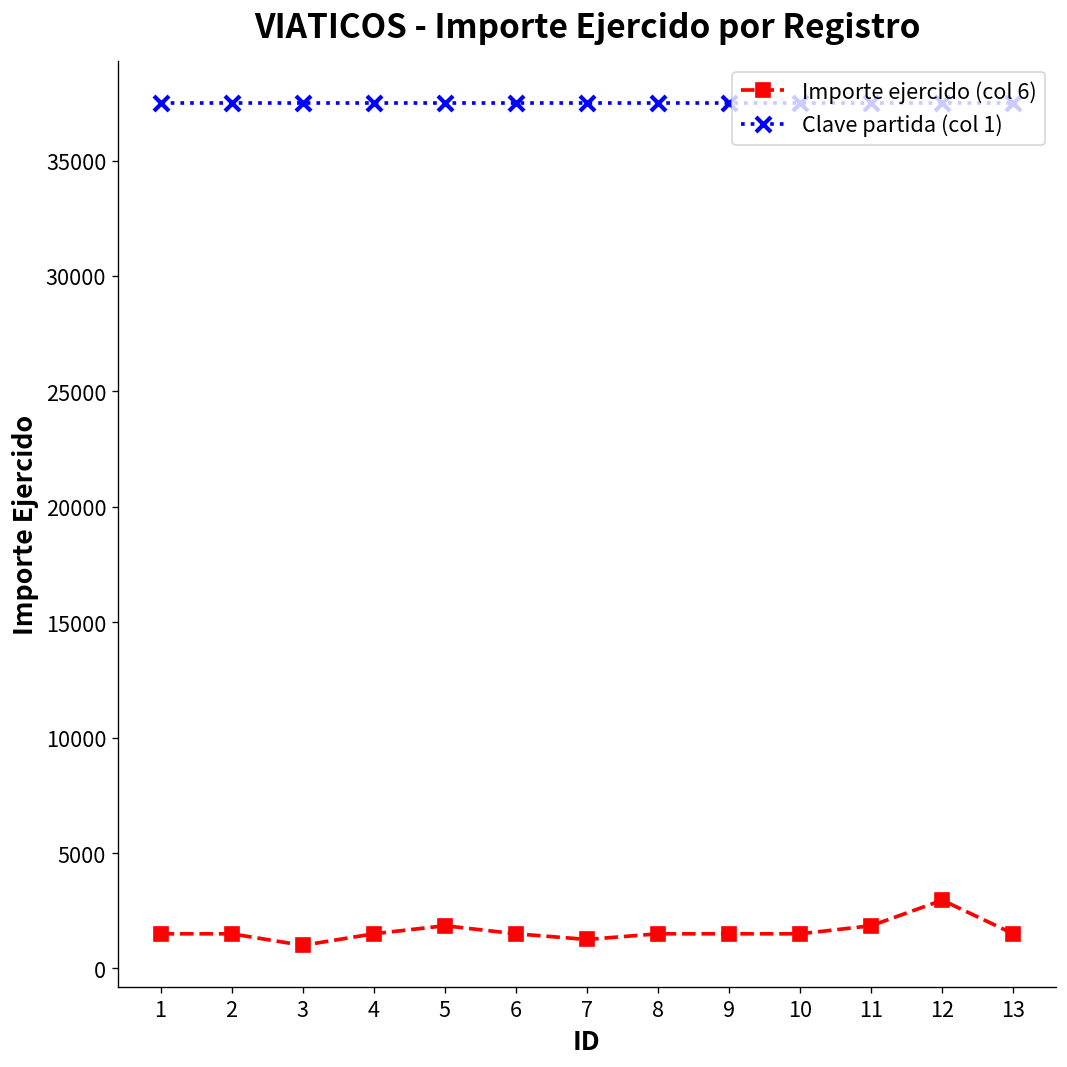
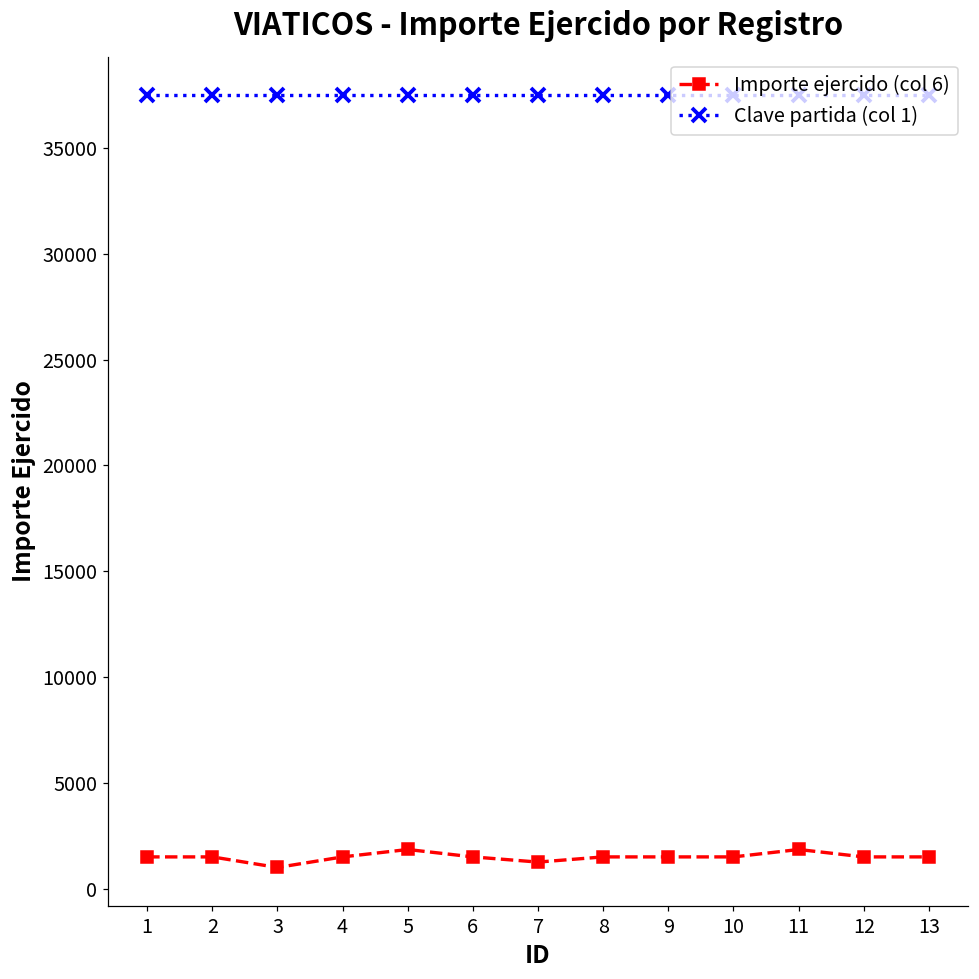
  {
    "Importe ejercido (col 6)": {
      "1": 1500,
      "2": 1500,
      "3": 1000,
      "4": 1500,
      "5": 1900,
      "6": 1500,
      "7": 1300,
      "8": 1500,
      "9": 1500,
      "10": 1500,
      "11": 1900,
-     "12": 3000,
+     "12": 1500,
      "13": 1500
    },
    "Clave partida (col 1)": {
      "1": 37500,
      "2": 37500,
      "3": 37500,
      "4": 37500,
      "5": 37500,
      "6": 37500,
      "7": 37500,
      "8": 37500,
      "9": 37500
    }
  }
